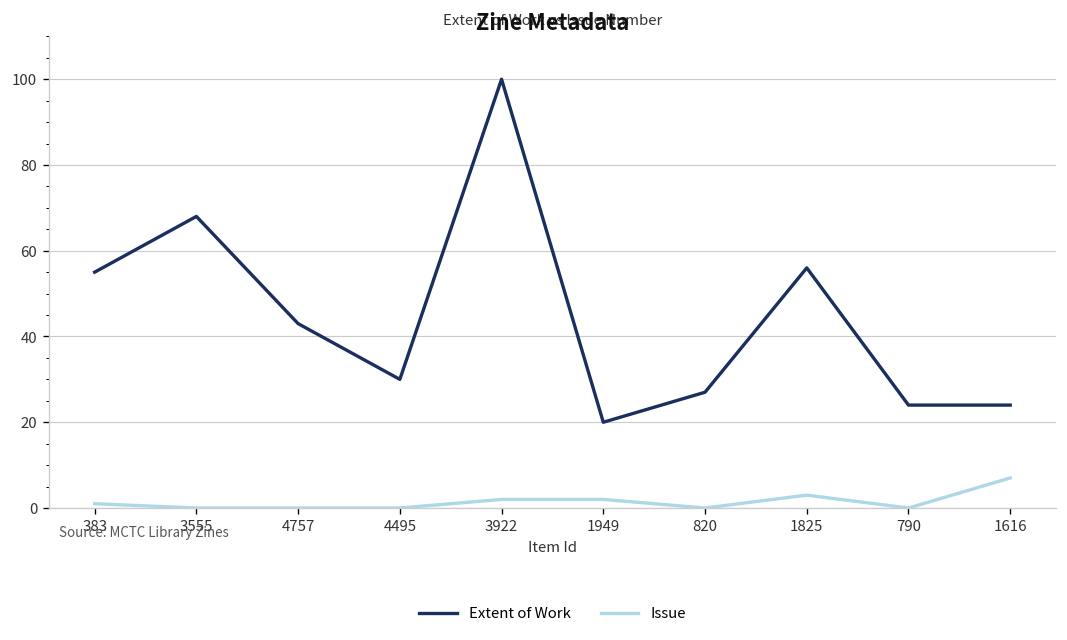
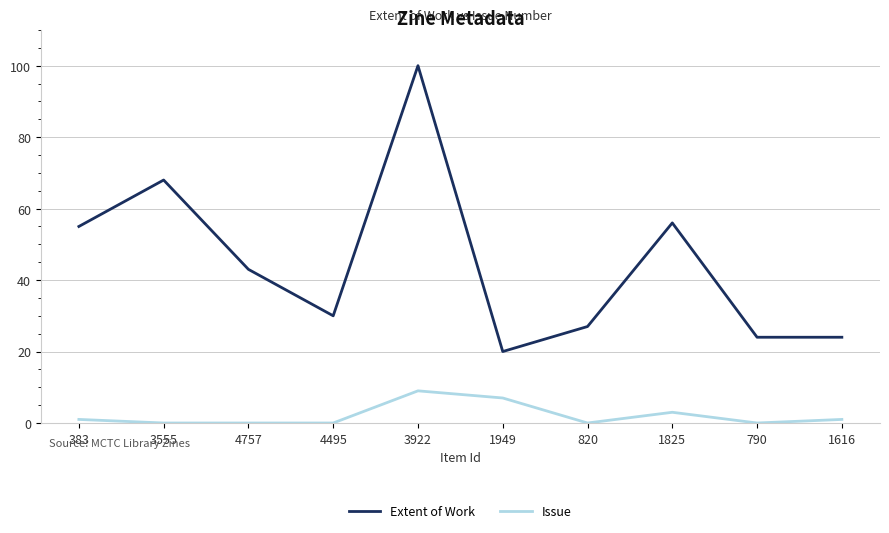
  {
    "Extent of Work": {
      "383": 55,
      "3555": 68,
      "4757": 43,
      "4495": 30,
      "3922": 100,
      "1949": 20,
      "820": 27,
      "1825": 56,
      "790": 24,
      "1616": 24
    },
    "Issue": {
      "383": 1,
      "3555": 0,
      "4757": 0,
      "4495": 0,
-     "3922": 2,
-     "1949": 2,
+     "3922": 9,
+     "1949": 7,
      "820": 0,
      "1825": 3,
      "790": 0,
-     "1616": 7
+     "1616": 1
    }
  }
